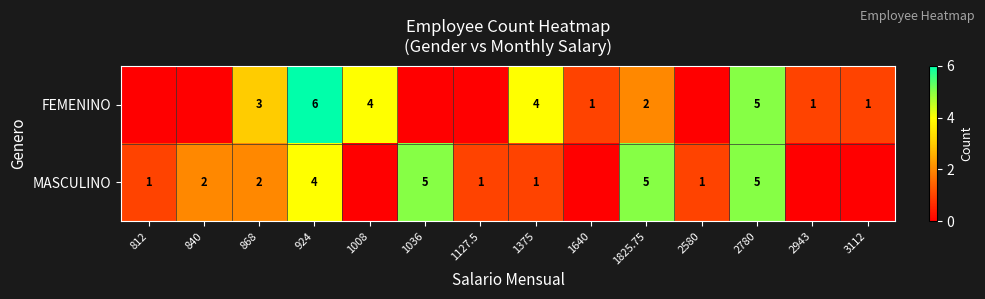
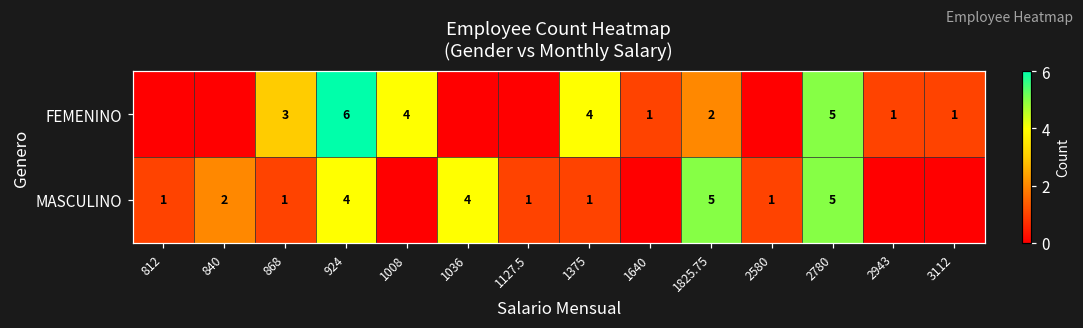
  {
    "FEMENINO": {
      "868": 3,
      "924": 6,
      "1008": 4,
      "1375": 4,
      "1640": 1,
      "1825.75": 2,
      "2780": 5,
      "2943": 1,
      "3112": 1
    },
    "MASCULINO": {
      "812": 1,
      "840": 2,
-     "868": 2,
+     "868": 1,
      "924": 4,
-     "1036": 5,
+     "1036": 4,
      "1127.5": 1,
      "1375": 1,
      "1825.75": 5,
      "2580": 1,
      "2780": 5
    }
  }
